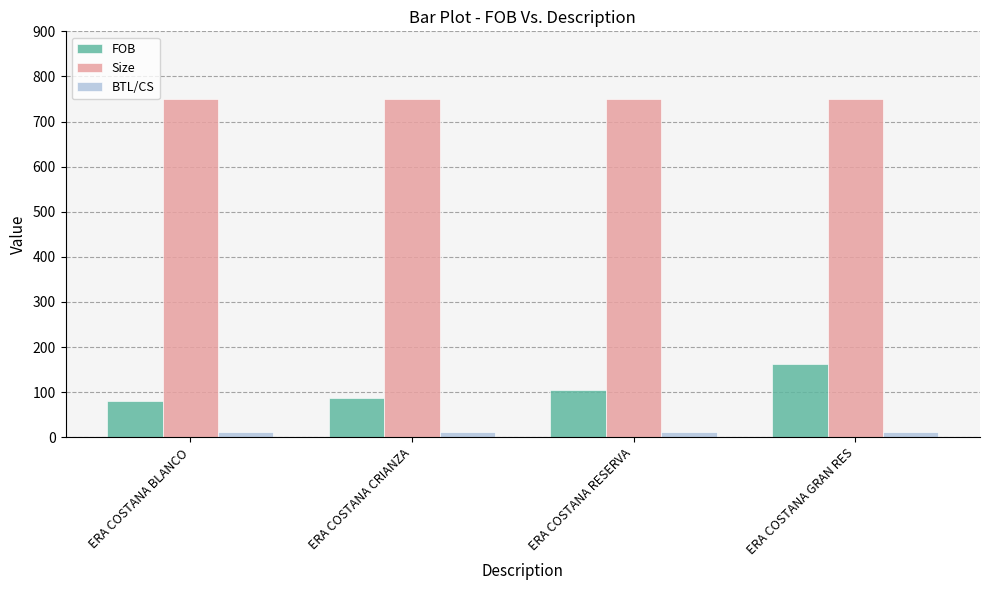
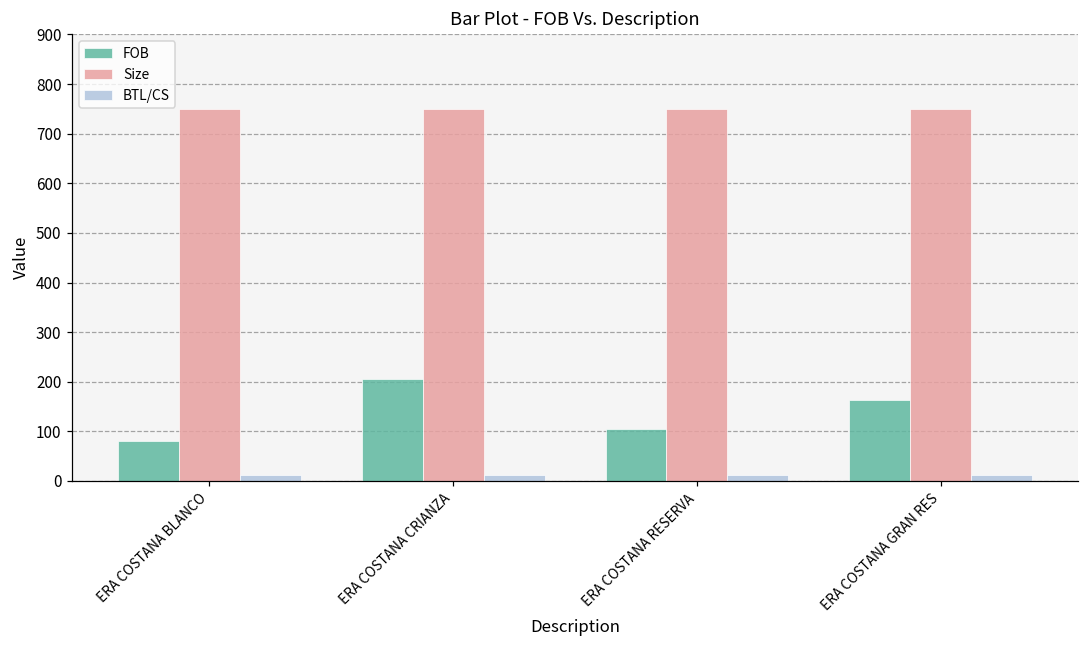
  {
    "FOB": {
      "ERA COSTANA BLANCO": 80,
-     "ERA COSTANA CRIANZA": 90,
+     "ERA COSTANA CRIANZA": 210,
      "ERA COSTANA RESERVA": 110,
      "ERA COSTANA GRAN RES": 160
    },
    "Size": {
      "ERA COSTANA BLANCO": 750,
      "ERA COSTANA CRIANZA": 750,
      "ERA COSTANA RESERVA": 750,
      "ERA COSTANA GRAN RES": 750
    },
    "BTL/CS": {
      "ERA COSTANA BLANCO": 10,
      "ERA COSTANA CRIANZA": 10,
      "ERA COSTANA RESERVA": 10,
      "ERA COSTANA GRAN RES": 10
    }
  }
